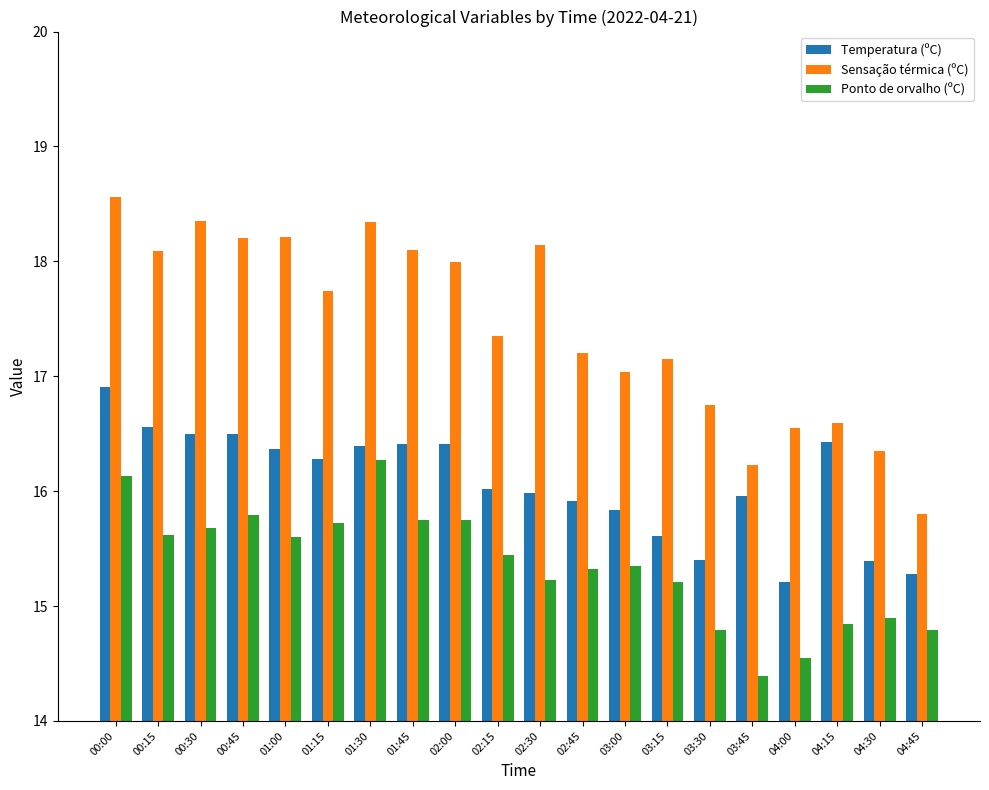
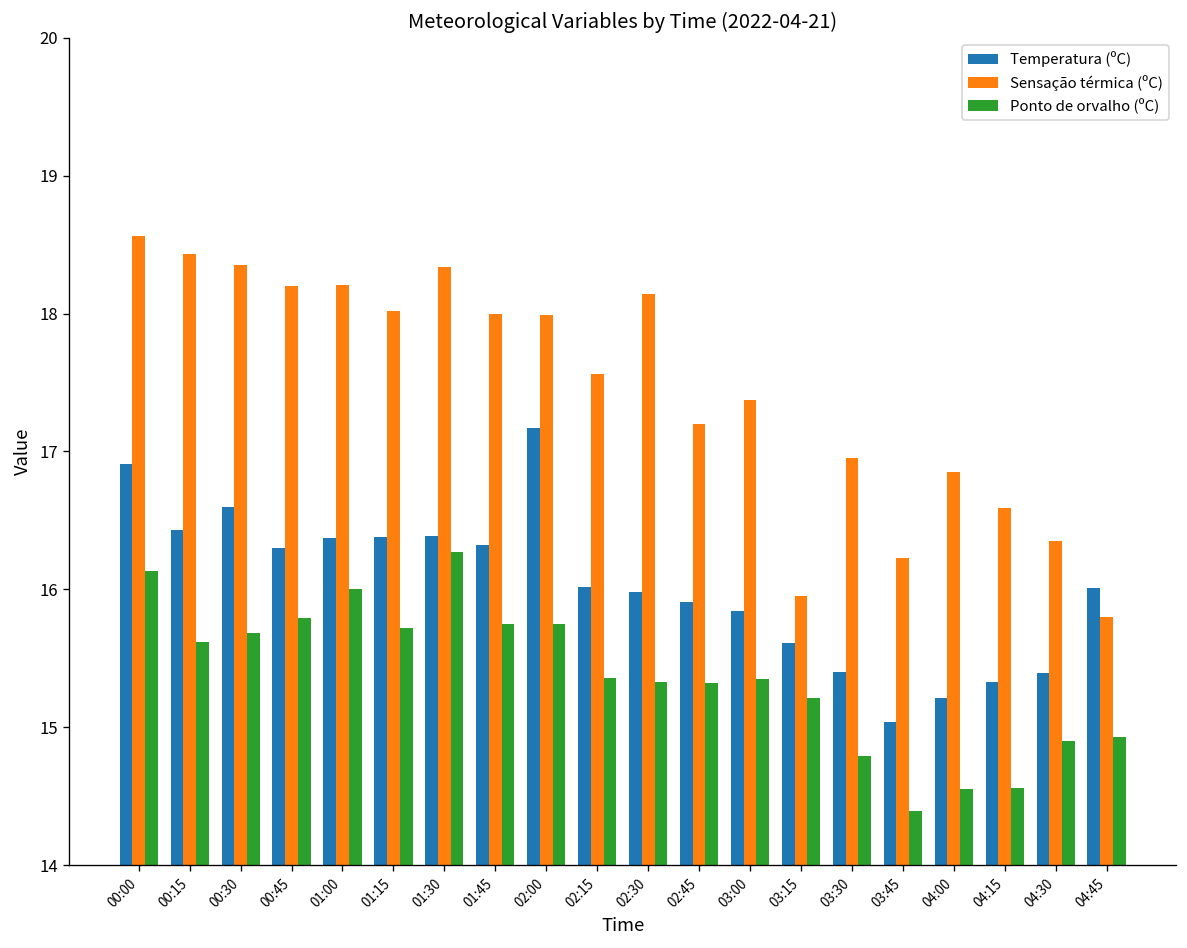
  {
    "Temperatura (ºC)": {
      "00:00": 16.91,
-     "00:15": 16.56,
-     "00:30": 16.5,
-     "00:45": 16.5,
+     "00:15": 16.43,
+     "00:30": 16.6,
+     "00:45": 16.3,
      "01:00": 16.37,
-     "01:15": 16.28,
+     "01:15": 16.38,
      "01:30": 16.39,
-     "01:45": 16.41,
-     "02:00": 16.41,
+     "01:45": 16.32,
+     "02:00": 17.17,
      "02:15": 16.02,
      "02:30": 15.98,
      "02:45": 15.91,
      "03:00": 15.84,
      "03:15": 15.61,
      "03:30": 15.40,
-     "03:45": 15.96,
+     "03:45": 15.04,
      "04:00": 15.21,
-     "04:15": 16.43,
+     "04:15": 15.33,
      "04:30": 15.39,
-     "04:45": 15.28
+     "04:45": 16.01
    },
    "Sensação térmica (ºC)": {
      "00:00": 18.56,
-     "00:15": 18.09,
+     "00:15": 18.43,
      "00:30": 18.35,
      "00:45": 18.20,
      "01:00": 18.21,
-     "01:15": 17.74,
+     "01:15": 18.02,
      "01:30": 18.34,
-     "01:45": 18.1,
+     "01:45": 18.0,
      "02:00": 17.99,
-     "02:15": 17.35,
+     "02:15": 17.56,
      "02:30": 18.14,
      "02:45": 17.20,
-     "03:00": 17.04,
-     "03:15": 17.15,
-     "03:30": 16.75,
+     "03:00": 17.37,
+     "03:15": 15.95,
+     "03:30": 16.95,
      "03:45": 16.23,
-     "04:00": 16.55,
+     "04:00": 16.85,
      "04:15": 16.59,
      "04:30": 16.35,
      "04:45": 15.80
    },
    "Ponto de orvalho (ºC)": {
      "00:00": 16.13,
      "00:15": 15.62,
      "00:30": 15.68,
      "00:45": 15.79,
-     "01:00": 15.6,
+     "01:00": 16.0,
      "01:15": 15.72,
      "01:30": 16.27,
      "01:45": 15.75,
      "02:00": 15.75,
-     "02:15": 15.44,
-     "02:30": 15.23,
+     "02:15": 15.36,
+     "02:30": 15.33,
      "02:45": 15.32,
      "03:00": 15.35,
      "03:15": 15.21,
      "03:30": 14.79,
      "03:45": 14.39,
      "04:00": 14.55,
-     "04:15": 14.84,
+     "04:15": 14.56,
      "04:30": 14.90,
-     "04:45": 14.79
+     "04:45": 14.93
    }
  }
